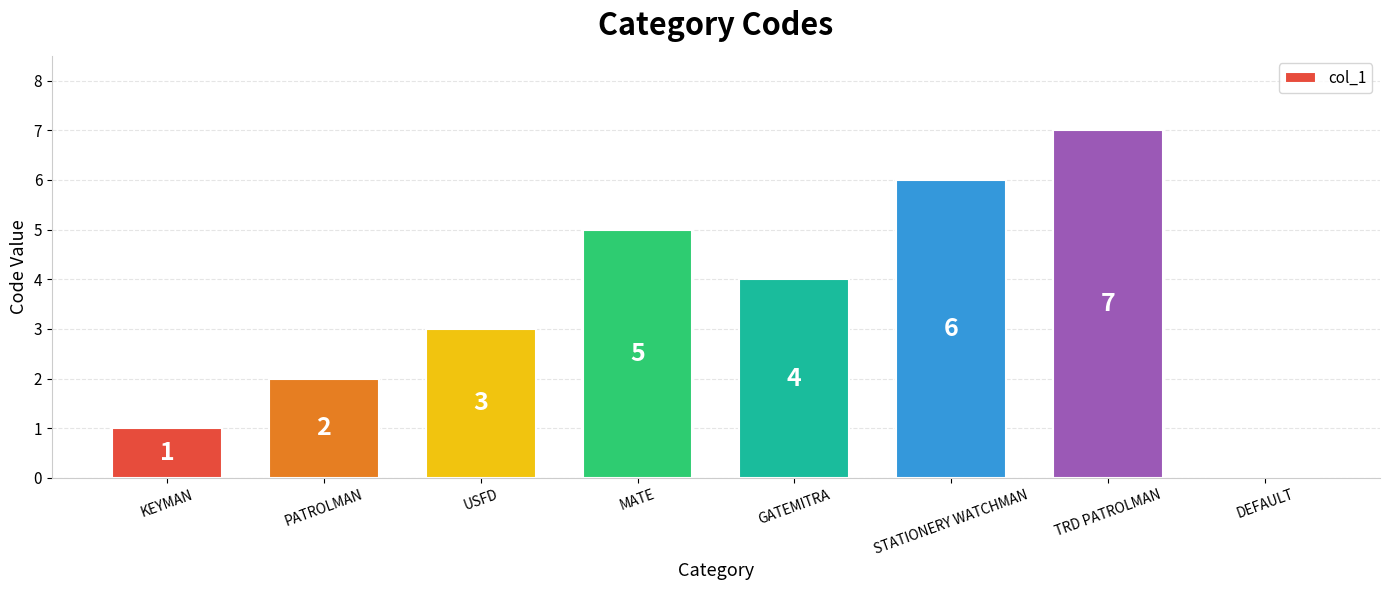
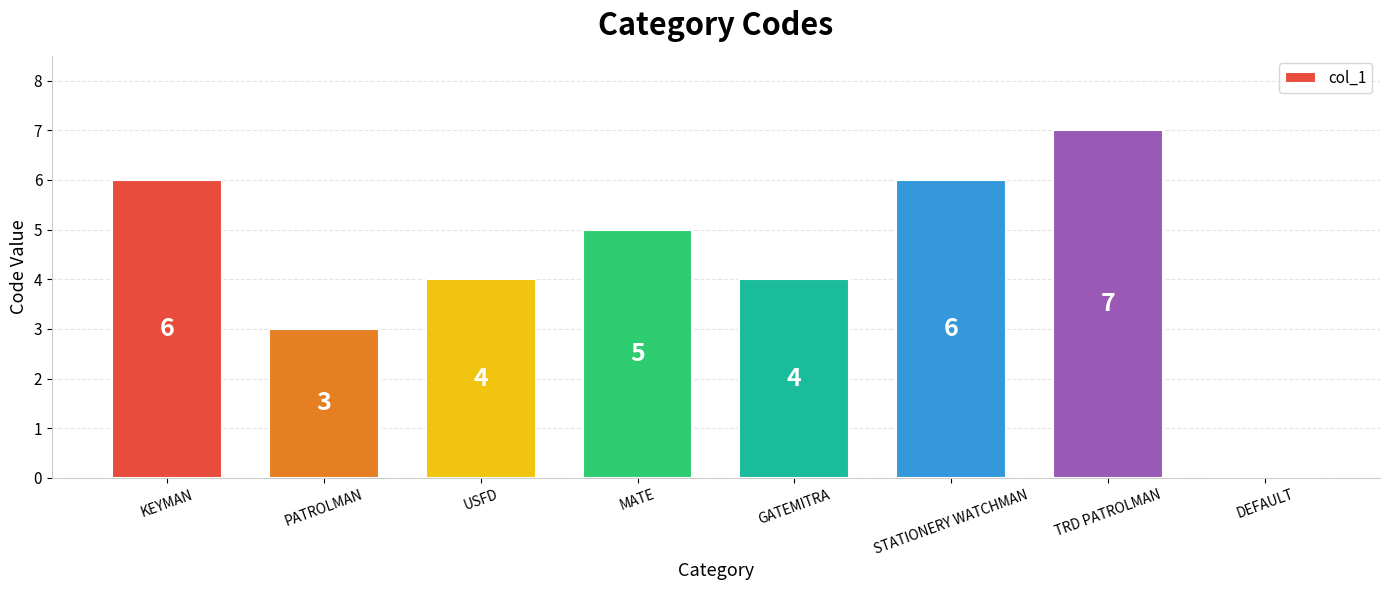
  {
-   "KEYMAN": 1,
-   "PATROLMAN": 2,
-   "USFD": 3,
+   "KEYMAN": 6,
+   "PATROLMAN": 3,
+   "USFD": 4,
    "MATE": 5,
    "GATEMITRA": 4,
    "STATIONERY WATCHMAN": 6,
    "TRD PATROLMAN": 7
  }
